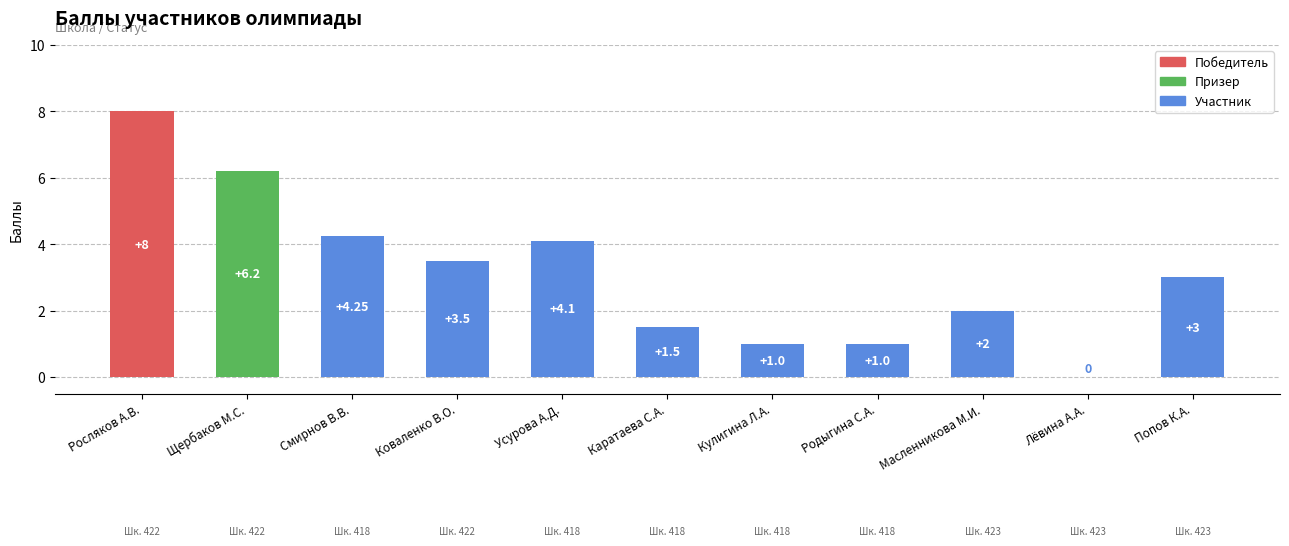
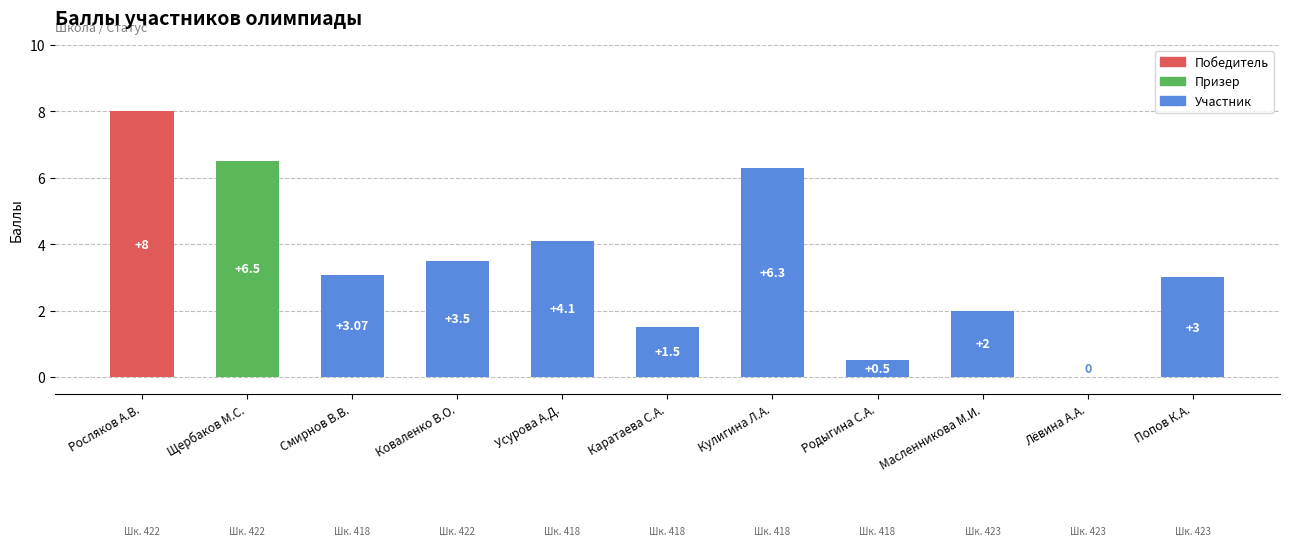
  {
    "Росляков А.В.": "+8",
-   "Щербаков М.С.": "+6.2",
-   "Смирнов В.В.": "+4.25",
+   "Щербаков М.С.": "+6.5",
+   "Смирнов В.В.": "+3.07",
    "Коваленко В.О.": "+3.5",
    "Усурова А.Д.": "+4.1",
    "Каратаева С.А.": "+1.5",
-   "Кулигина Л.А.": "+1.0",
-   "Родыгина С.А.": "+1.0",
+   "Кулигина Л.А.": "+6.3",
+   "Родыгина С.А.": "+0.5",
    "Масленникова М.И.": "+2",
    "Лёвина А.А.": "0",
    "Попов К.А.": "+3"
  }
